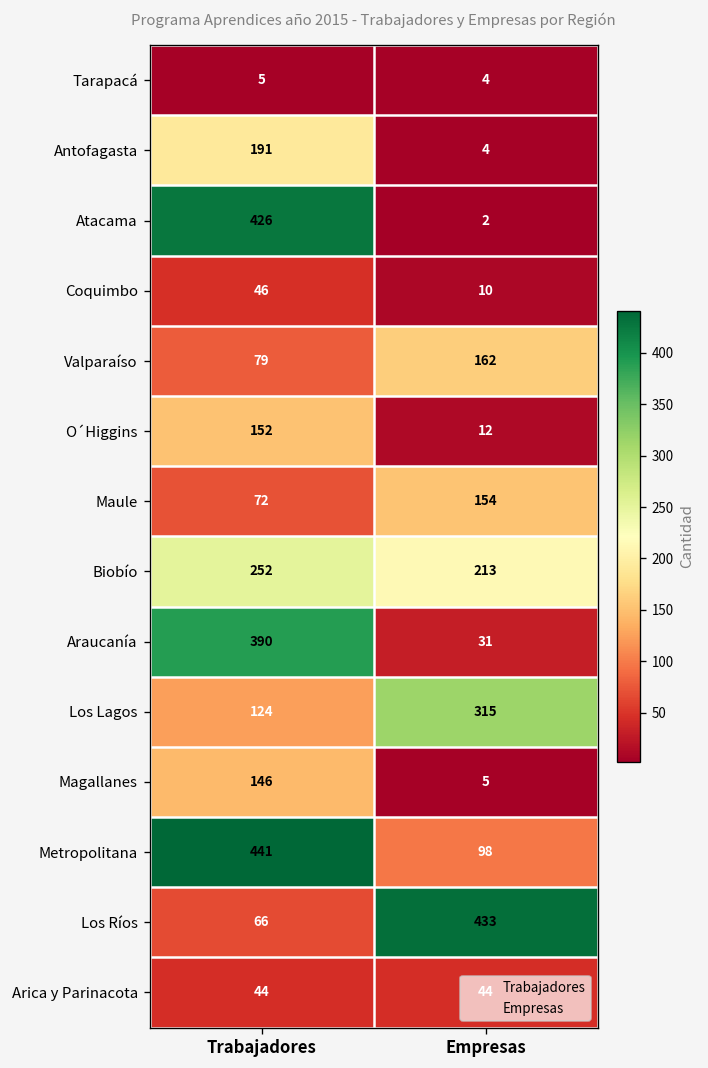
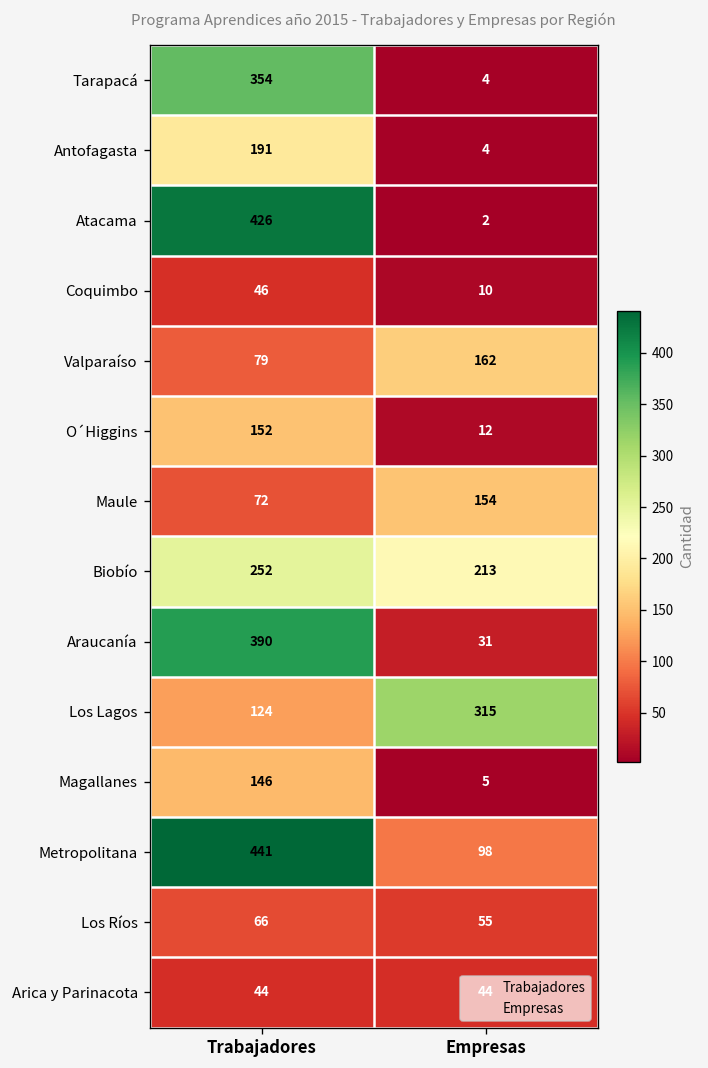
  {
    "Tarapacá": {
-     "Trabajadores": 5,
+     "Trabajadores": 354,
      "Empresas": 4
    },
    "Antofagasta": {
      "Trabajadores": 191,
      "Empresas": 4
    },
    "Atacama": {
      "Trabajadores": 426,
      "Empresas": 2
    },
    "Coquimbo": {
      "Trabajadores": 46,
      "Empresas": 10
    },
    "Valparaíso": {
      "Trabajadores": 79,
      "Empresas": 162
    },
    "O´Higgins": {
      "Trabajadores": 152,
      "Empresas": 12
    },
    "Maule": {
      "Trabajadores": 72,
      "Empresas": 154
    },
    "Biobío": {
      "Trabajadores": 252,
      "Empresas": 213
    },
    "Araucanía": {
      "Trabajadores": 390,
      "Empresas": 31
    },
    "Los Lagos": {
      "Trabajadores": 124,
      "Empresas": 315
    },
    "Magallanes": {
      "Trabajadores": 146,
      "Empresas": 5
    },
    "Metropolitana": {
      "Trabajadores": 441,
      "Empresas": 98
    },
    "Los Ríos": {
      "Trabajadores": 66,
-     "Empresas": 433
+     "Empresas": 55
    },
    "Arica y Parinacota": {
      "Trabajadores": 44
    }
  }
